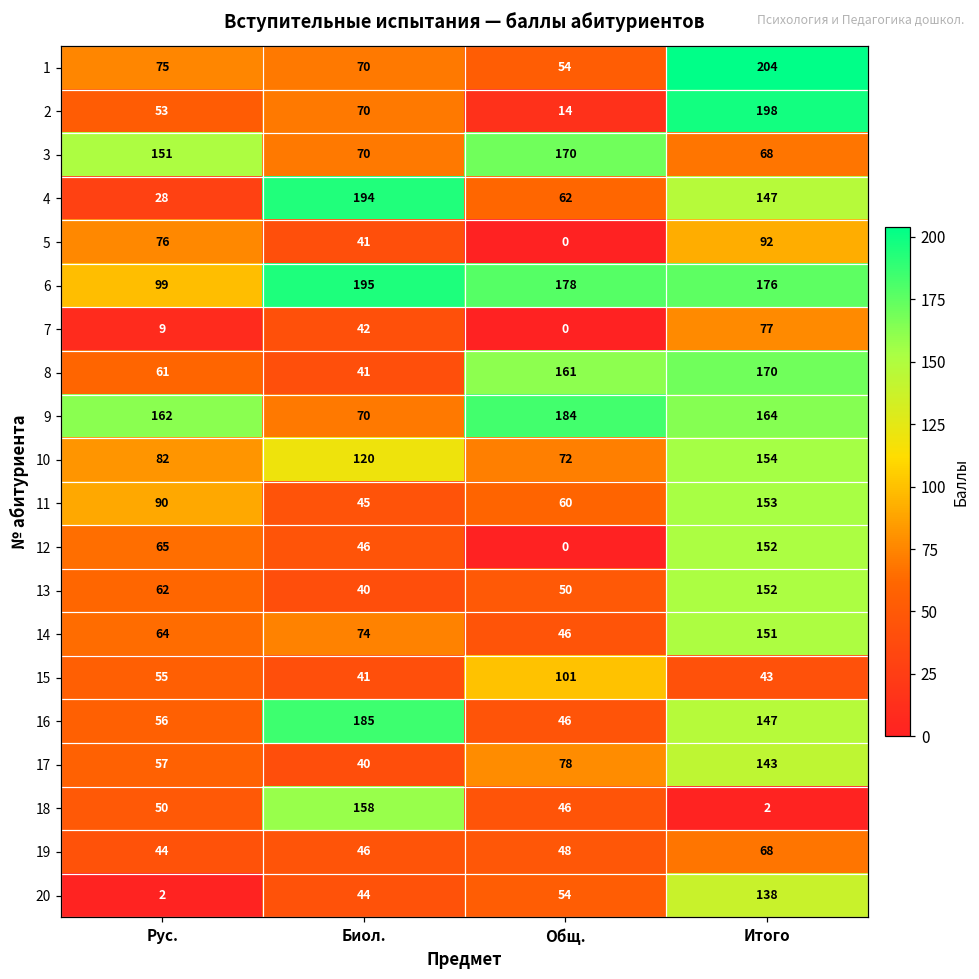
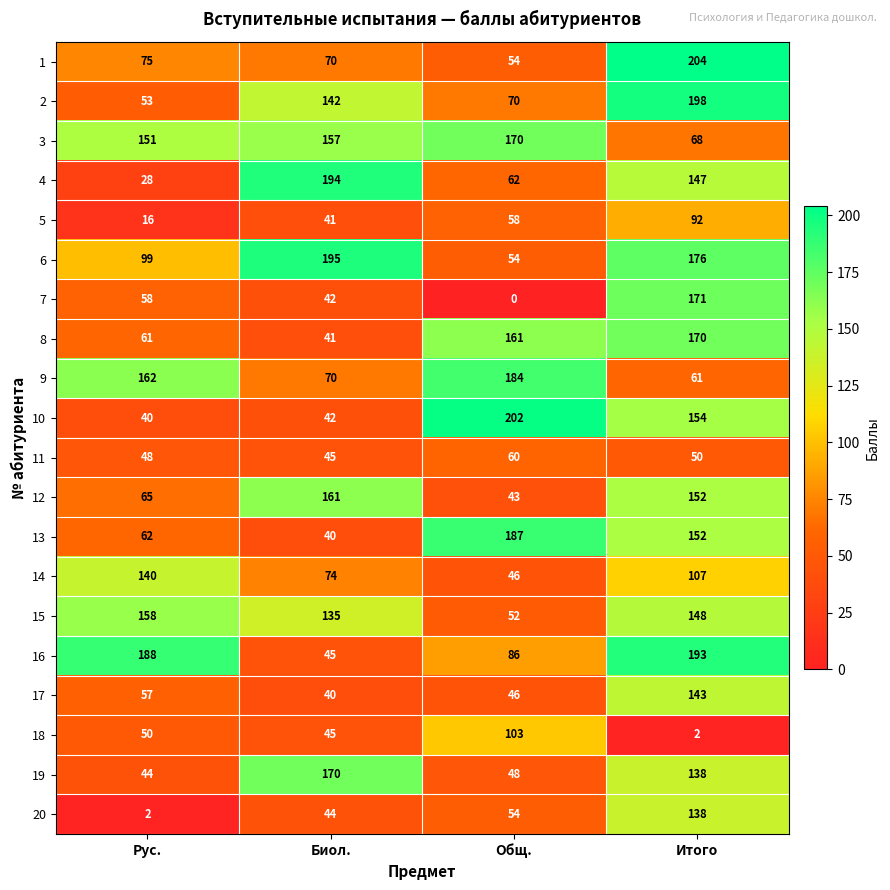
  {
    "1": {
      "Рус.": 75,
      "Биол.": 70,
      "Общ.": 54,
      "Итого": 204
    },
    "2": {
      "Рус.": 53,
-     "Биол.": 70,
-     "Общ.": 14,
+     "Биол.": 142,
+     "Общ.": 70,
      "Итого": 198
    },
    "3": {
      "Рус.": 151,
-     "Биол.": 70,
+     "Биол.": 157,
      "Общ.": 170,
      "Итого": 68
    },
    "4": {
      "Рус.": 28,
      "Биол.": 194,
      "Общ.": 62,
      "Итого": 147
    },
    "5": {
-     "Рус.": 76,
+     "Рус.": 16,
      "Биол.": 41,
-     "Общ.": 0,
+     "Общ.": 58,
      "Итого": 92
    },
    "6": {
      "Рус.": 99,
      "Биол.": 195,
-     "Общ.": 178,
+     "Общ.": 54,
      "Итого": 176
    },
    "7": {
-     "Рус.": 9,
+     "Рус.": 58,
      "Биол.": 42,
      "Общ.": 0,
-     "Итого": 77
+     "Итого": 171
    },
    "8": {
      "Рус.": 61,
      "Биол.": 41,
      "Общ.": 161,
      "Итого": 170
    },
    "9": {
      "Рус.": 162,
      "Биол.": 70,
      "Общ.": 184,
-     "Итого": 164
+     "Итого": 61
    },
    "10": {
-     "Рус.": 82,
-     "Биол.": 120,
-     "Общ.": 72,
+     "Рус.": 40,
+     "Биол.": 42,
+     "Общ.": 202,
      "Итого": 154
    },
    "11": {
-     "Рус.": 90,
+     "Рус.": 48,
      "Биол.": 45,
      "Общ.": 60,
-     "Итого": 153
+     "Итого": 50
    },
    "12": {
      "Рус.": 65,
-     "Биол.": 46,
-     "Общ.": 0,
+     "Биол.": 161,
+     "Общ.": 43,
      "Итого": 152
    },
    "13": {
      "Рус.": 62,
      "Биол.": 40,
-     "Общ.": 50,
+     "Общ.": 187,
      "Итого": 152
    },
    "14": {
-     "Рус.": 64,
+     "Рус.": 140,
      "Биол.": 74,
      "Общ.": 46,
-     "Итого": 151
+     "Итого": 107
    },
    "15": {
-     "Рус.": 55,
-     "Биол.": 41,
-     "Общ.": 101,
-     "Итого": 43
+     "Рус.": 158,
+     "Биол.": 135,
+     "Общ.": 52,
+     "Итого": 148
    },
    "16": {
-     "Рус.": 56,
-     "Биол.": 185,
-     "Общ.": 46,
-     "Итого": 147
+     "Рус.": 188,
+     "Биол.": 45,
+     "Общ.": 86,
+     "Итого": 193
    },
    "17": {
      "Рус.": 57,
      "Биол.": 40,
-     "Общ.": 78,
+     "Общ.": 46,
      "Итого": 143
    },
    "18": {
      "Рус.": 50,
-     "Биол.": 158,
-     "Общ.": 46,
+     "Биол.": 45,
+     "Общ.": 103,
      "Итого": 2
    },
    "19": {
      "Рус.": 44,
-     "Биол.": 46,
+     "Биол.": 170,
      "Общ.": 48,
-     "Итого": 68
+     "Итого": 138
    },
    "20": {
      "Рус.": 2,
      "Биол.": 44,
      "Общ.": 54,
      "Итого": 138
    }
  }
